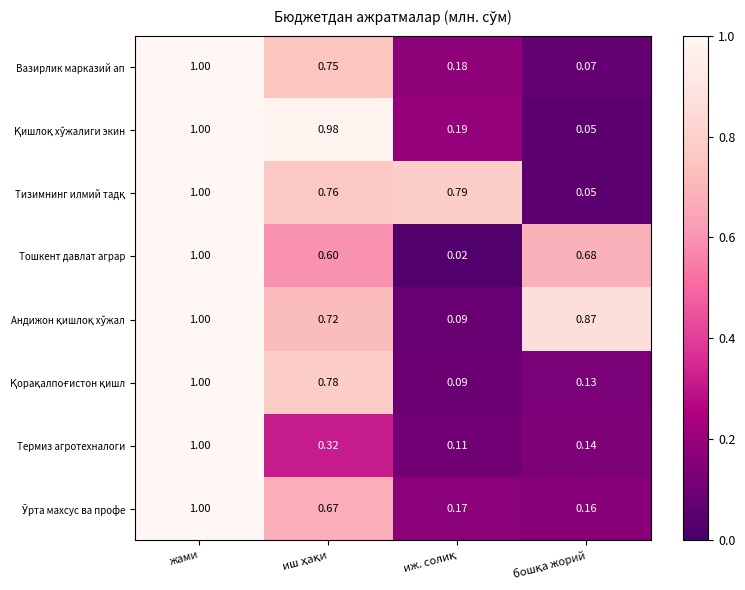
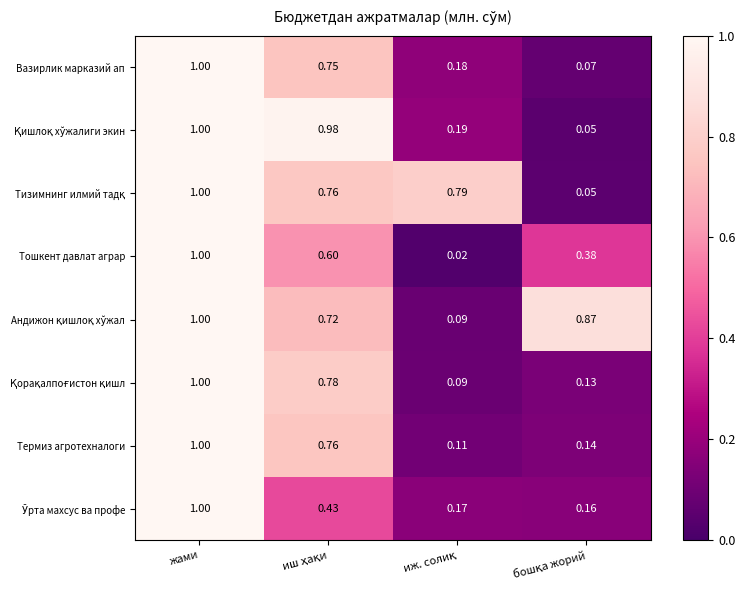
  {
    "Вазирлик марказий ап": {
      "жами": 1.00,
      "иш ҳақи": 0.75,
      "иж. солиқ": 0.18,
      "бошқа жорий": 0.07
    },
    "Қишлоқ хўжалиги экин": {
      "жами": 1.00,
      "иш ҳақи": 0.98,
      "иж. солиқ": 0.19,
      "бошқа жорий": 0.05
    },
    "Тизимнинг илмий тадқ": {
      "жами": 1.00,
      "иш ҳақи": 0.76,
      "иж. солиқ": 0.79,
      "бошқа жорий": 0.05
    },
    "Тошкент давлат аграр": {
      "жами": 1.00,
      "иш ҳақи": 0.60,
      "иж. солиқ": 0.02,
-     "бошқа жорий": 0.68
+     "бошқа жорий": 0.38
    },
    "Андижон қишлоқ хўжал": {
      "жами": 1.00,
      "иш ҳақи": 0.72,
      "иж. солиқ": 0.09,
      "бошқа жорий": 0.87
    },
    "Қорақалпоғистон қишл": {
      "жами": 1.00,
      "иш ҳақи": 0.78,
      "иж. солиқ": 0.09,
      "бошқа жорий": 0.13
    },
    "Термиз агротехналоги": {
      "жами": 1.00,
-     "иш ҳақи": 0.32,
+     "иш ҳақи": 0.76,
      "иж. солиқ": 0.11,
      "бошқа жорий": 0.14
    },
    "Ўрта махсус ва профе": {
      "жами": 1.00,
-     "иш ҳақи": 0.67,
+     "иш ҳақи": 0.43,
      "иж. солиқ": 0.17,
      "бошқа жорий": 0.16
    }
  }
